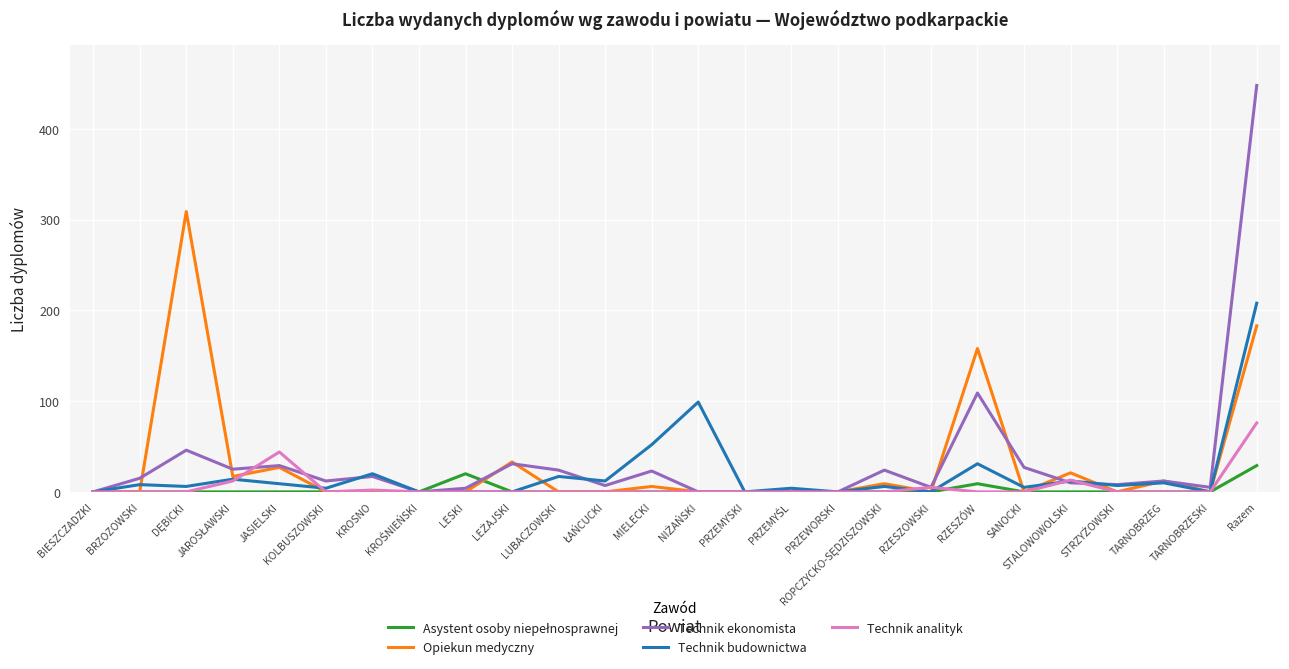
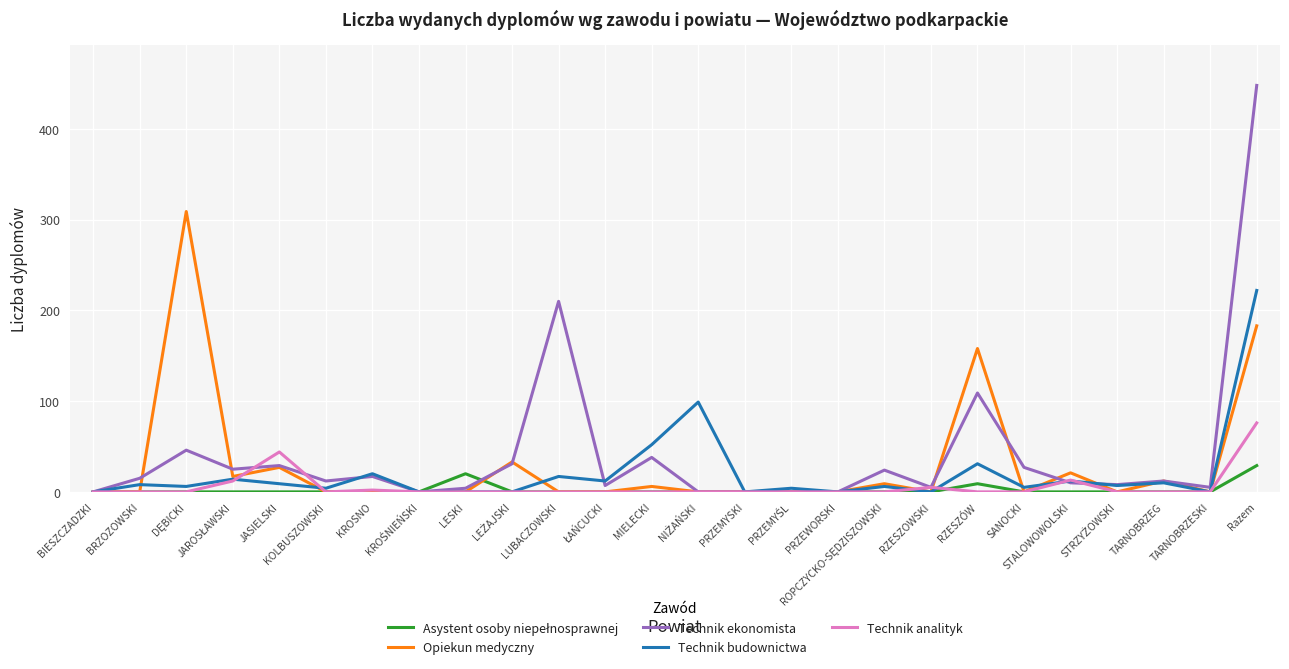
  {
    "Asystent osoby niepełnosprawnej": {
      "JAROSŁAWSKI": 0,
      "JASIELSKI": 0,
      "LESKI": 20,
      "RZESZÓW": 10,
      "STALOWOWOLSKI": 0,
      "Razem": 30
    },
    "Opiekun medyczny": {
      "DĘBICKI": 310,
      "JAROSŁAWSKI": 20,
      "MIELECKI": 10,
      "ROPCZYCKO-SĘDZISZOWSKI": 10,
      "RZESZÓW": 160,
      "STALOWOWOLSKI": 20,
      "Razem": 180
    },
    "Technik ekonomista": {
      "BRZOZOWSKI": 20,
      "DĘBICKI": 50,
      "JAROSŁAWSKI": 30,
      "KOLBUSZOWSKI": 10,
      "KROSNO": 20,
      "LESKI": 0,
-     "LUBACZOWSKI": 20,
+     "LUBACZOWSKI": 210,
      "ŁAŃCUCKI": 10,
-     "MIELECKI": 20,
+     "MIELECKI": 40,
      "ROPCZYCKO-SĘDZISZOWSKI": 20,
      "RZESZÓW": 110,
      "SANOCKI": 30,
      "TARNOBRZESKI": 10,
      "Razem": 450
    },
    "Technik budownictwa": {
      "BRZOZOWSKI": 10,
      "DĘBICKI": 10,
      "JASIELSKI": 10,
      "KOLBUSZOWSKI": 0,
      "KROSNO": 20,
      "LUBACZOWSKI": 20,
      "ŁAŃCUCKI": 10,
      "MIELECKI": 50,
      "NIŻAŃSKI": 100,
      "PRZEMYŚL": 0,
      "ROPCZYCKO-SĘDZISZOWSKI": 10,
      "RZESZÓW": 30,
      "SANOCKI": 10,
-     "Razem": 210
+     "Razem": 220
    },
    "Technik analityk": {
      "JASIELSKI": 40,
      "RZESZÓW": 0,
      "Razem": 80
    }
  }
